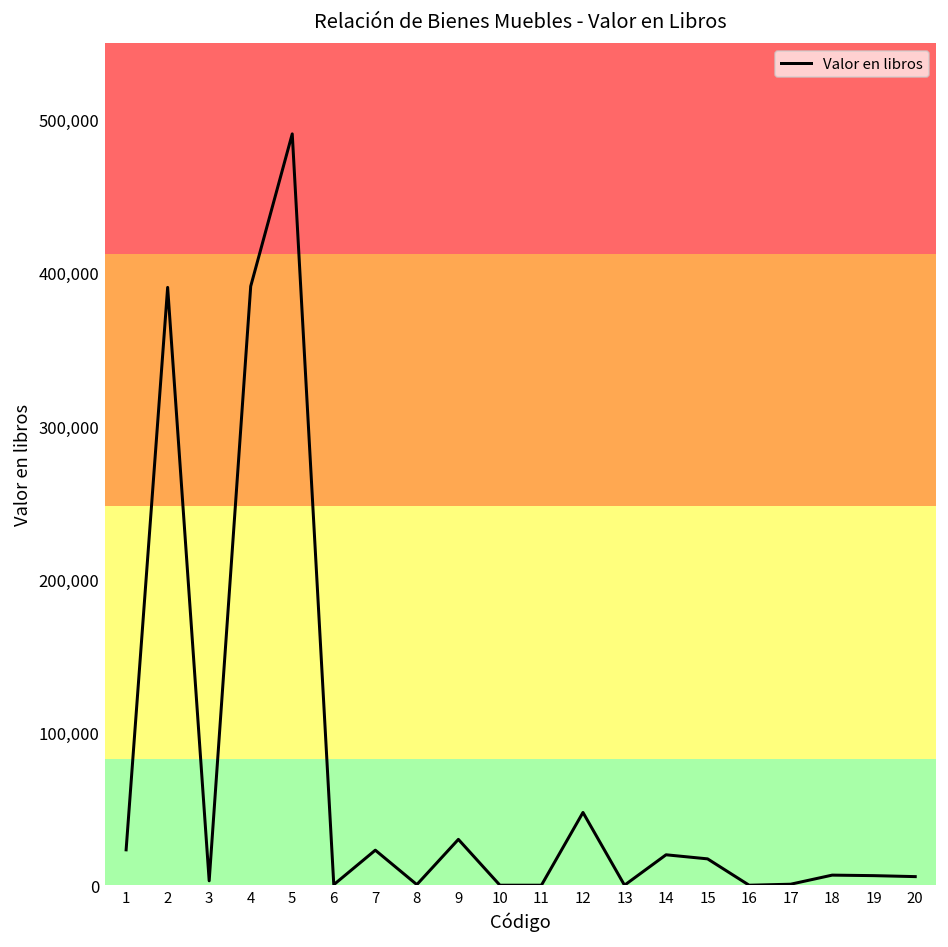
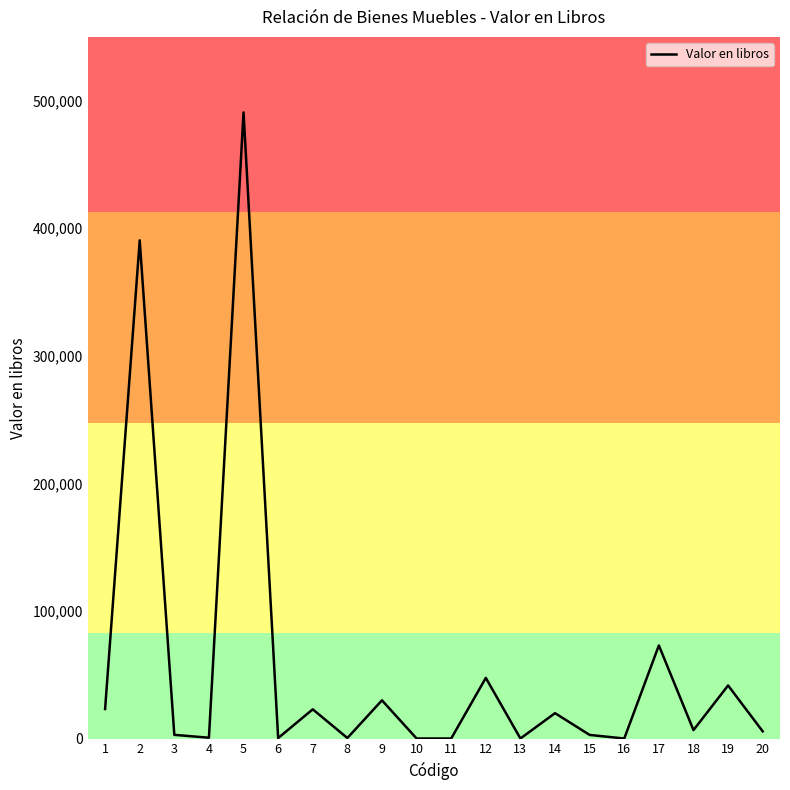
  {
    "1": "23,000",
    "2": "391,000",
    "3": "3,000",
-   "4": "391,000",
+   "4": "1,000",
    "5": "491,000",
    "6": "0",
    "7": "23,000",
    "8": "0",
    "9": "30,000",
    "10": "0",
    "11": "0",
    "12": "48,000",
    "13": "0",
    "14": "20,000",
-   "15": "17,000",
+   "15": "3,000",
    "16": "0",
-   "17": "1,000",
+   "17": "73,000",
    "18": "7,000",
-   "19": "6,000",
+   "19": "42,000",
    "20": "6,000"
  }
